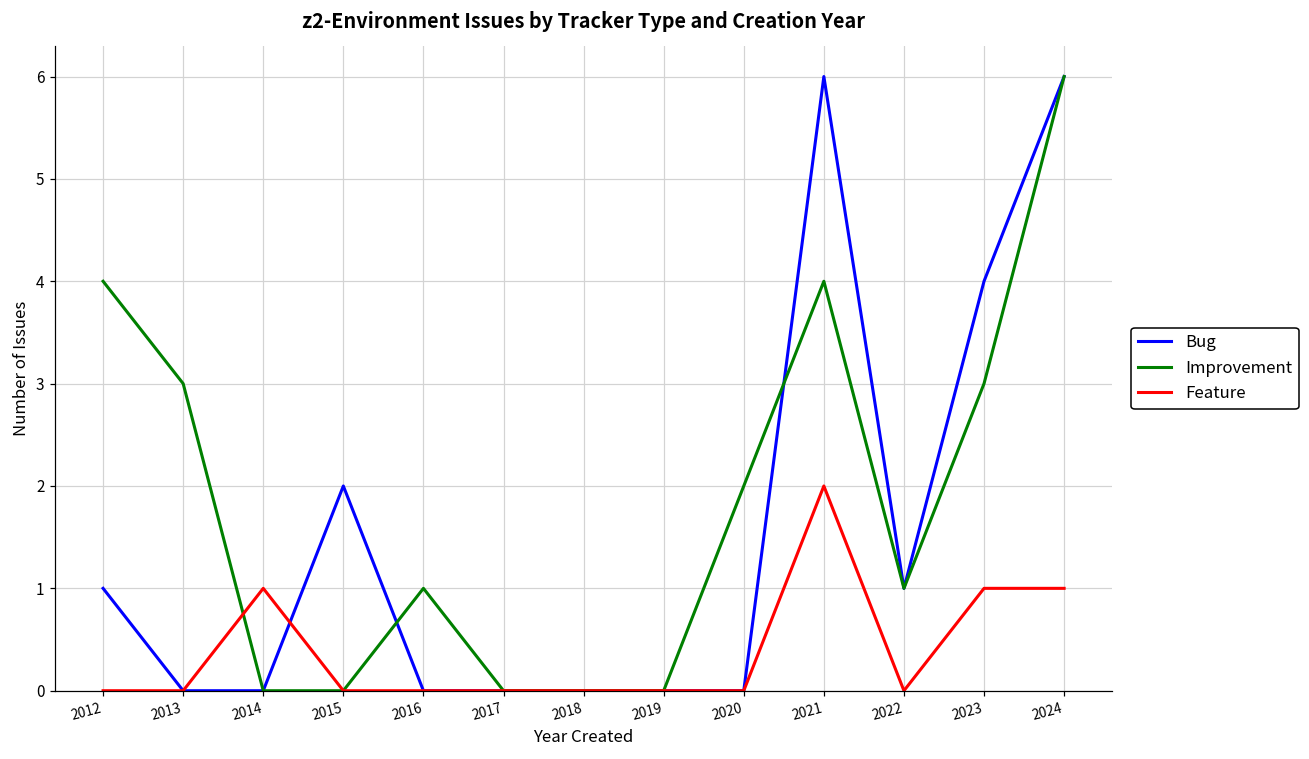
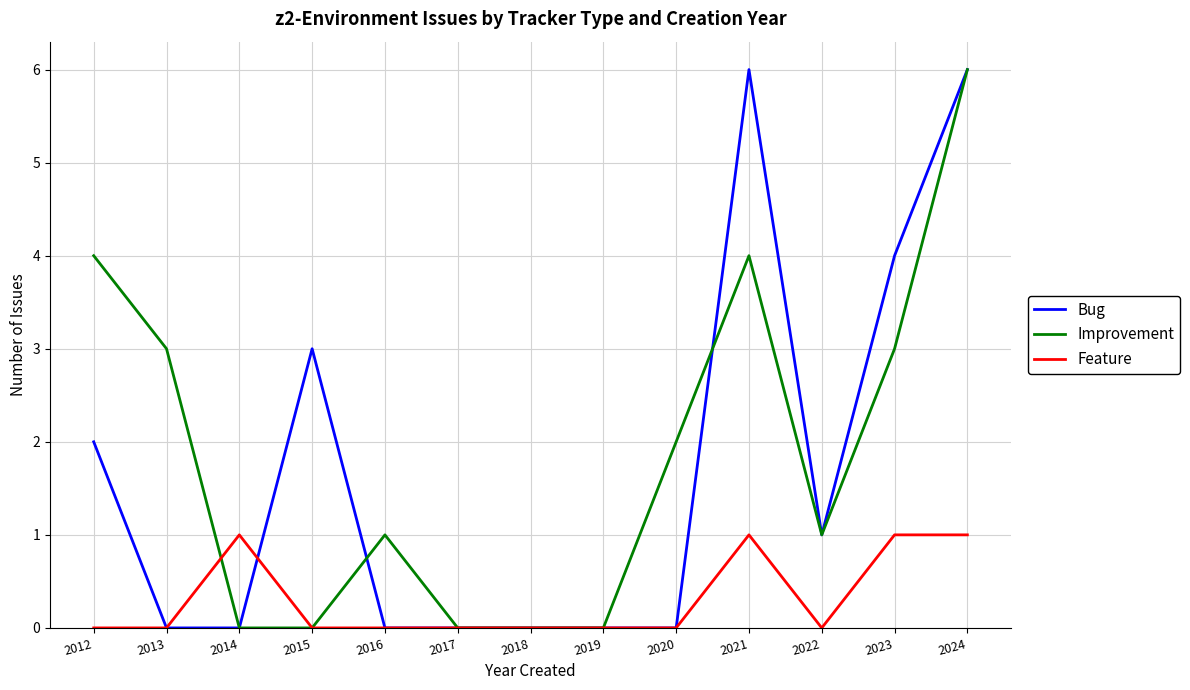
  {
    "Bug": {
-     "2012": 1,
-     "2015": 2,
+     "2012": 2,
+     "2015": 3,
      "2021": 6,
      "2023": 4
    },
    "Improvement": {
      "2012": 4,
      "2013": 3,
      "2016": 1,
      "2020": 2,
      "2021": 4,
      "2023": 3
    },
    "Feature": {
      "2012": 0,
      "2014": 1,
-     "2021": 2,
+     "2021": 1,
      "2022": 0,
      "2023": 1,
      "2024": 1
    }
  }
